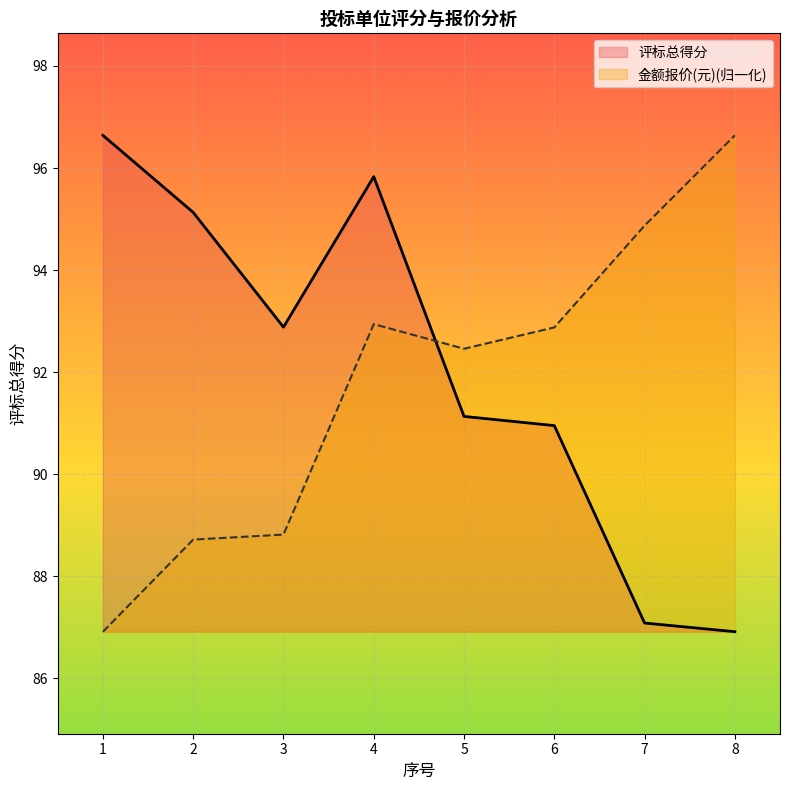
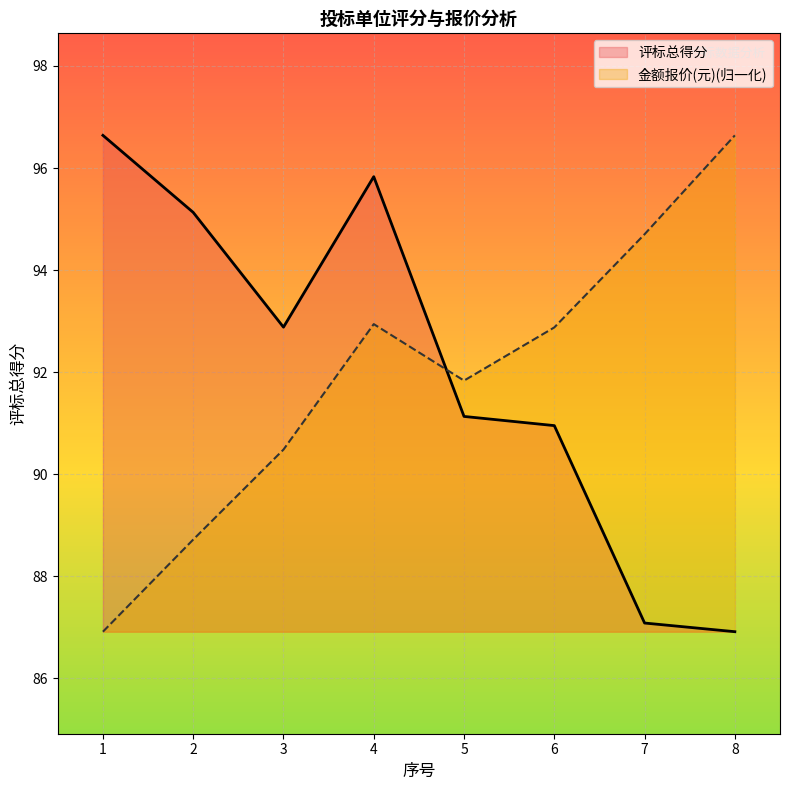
  {
    "评标总得分": {
      "1": 96.6,
      "2": 95.1,
      "3": 92.9,
      "4": 95.8,
      "5": 91.1,
      "6": 91.0,
      "7": 87.1,
      "8": 86.9
    },
    "金额报价(元)(归一化)": {
      "1": 86.9,
      "2": 88.7,
-     "3": 88.8,
+     "3": 90.5,
      "4": 92.9,
-     "5": 92.5,
+     "5": 91.8,
      "6": 92.9,
-     "7": 94.9,
+     "7": 94.7,
      "8": 96.6
    }
  }
